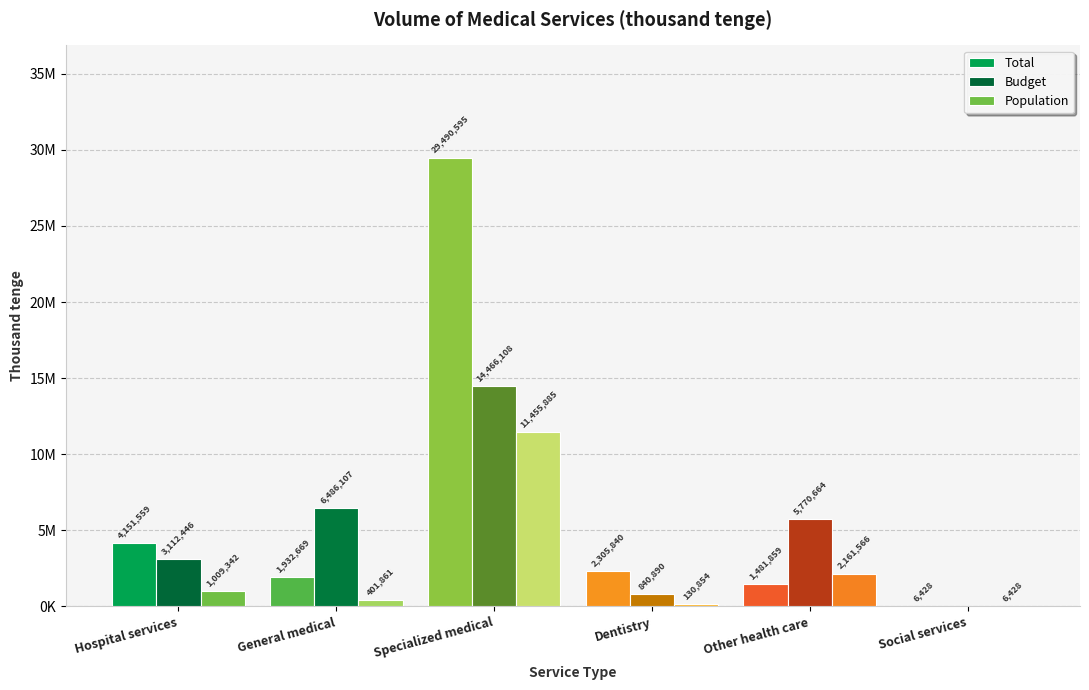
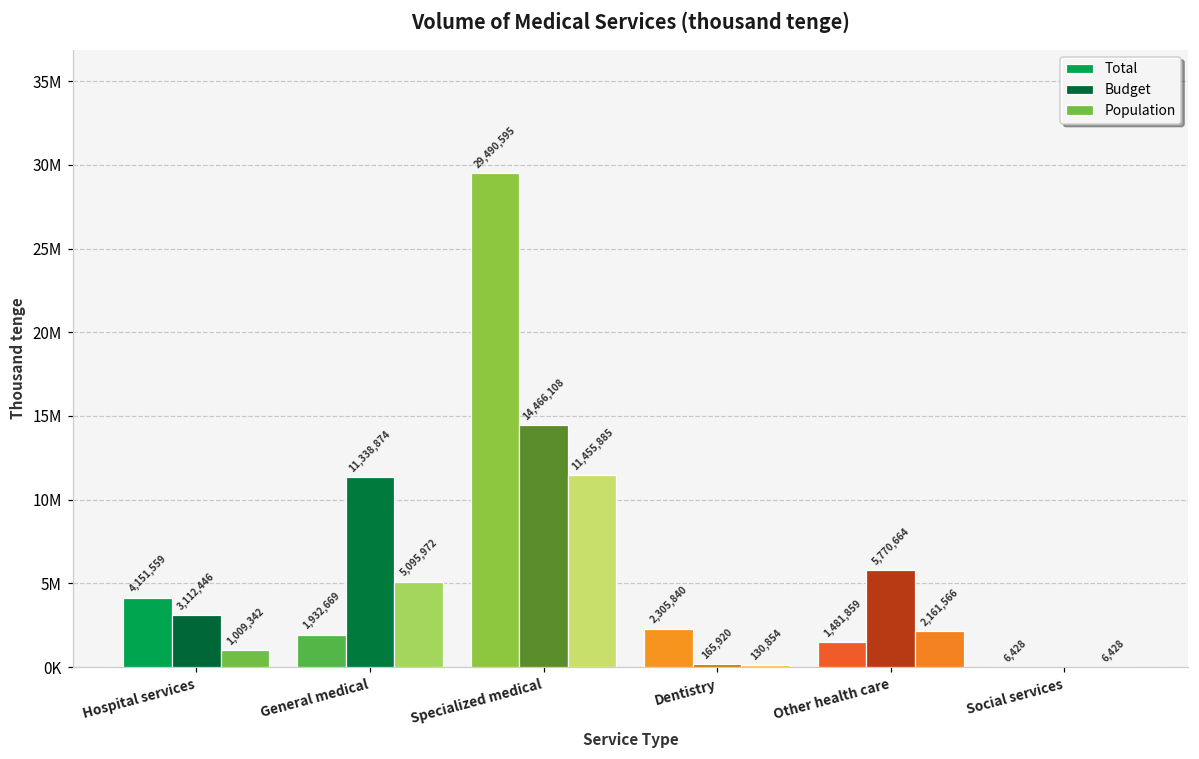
  {
    "Total": {
      "Hospital services": "4,151,559",
      "General medical": "1,932,669",
      "Specialized medical": "29,490,595",
      "Dentistry": "2,305,840",
      "Other health care": "1,481,859",
      "Social services": "6,428"
    },
    "Budget": {
      "Hospital services": "3,112,446",
-     "General medical": "6,486,107",
+     "General medical": "11,338,874",
      "Specialized medical": "14,466,108",
-     "Dentistry": "840,890",
+     "Dentistry": "165,920",
      "Other health care": "5,770,664"
    },
    "Population": {
      "Hospital services": "1,009,342",
-     "General medical": "401,861",
+     "General medical": "5,095,972",
      "Specialized medical": "11,455,885",
      "Dentistry": "130,854",
      "Other health care": "2,161,566",
      "Social services": "6,428"
    }
  }
